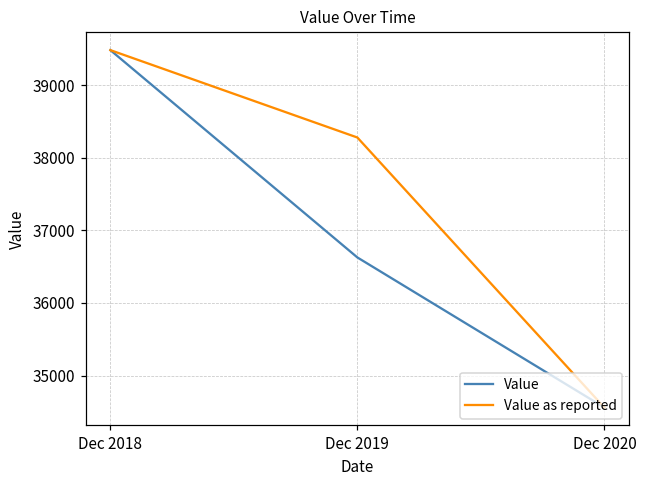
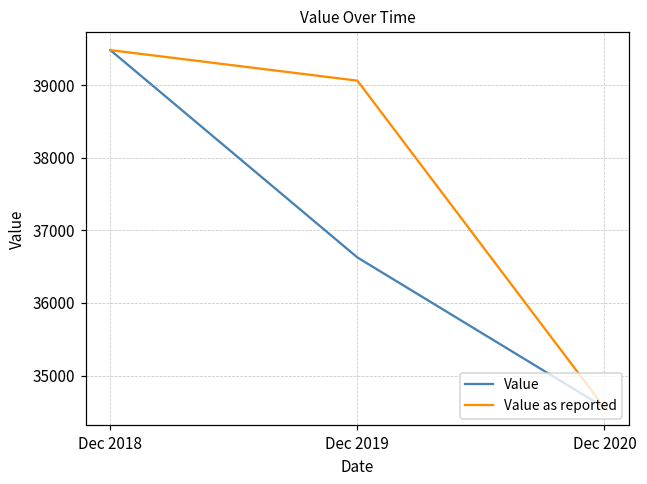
  {
    "Value": {
      "Dec 2019": 36600
    },
    "Value as reported": {
-     "Dec 2019": 38300
+     "Dec 2019": 39100
    }
  }
